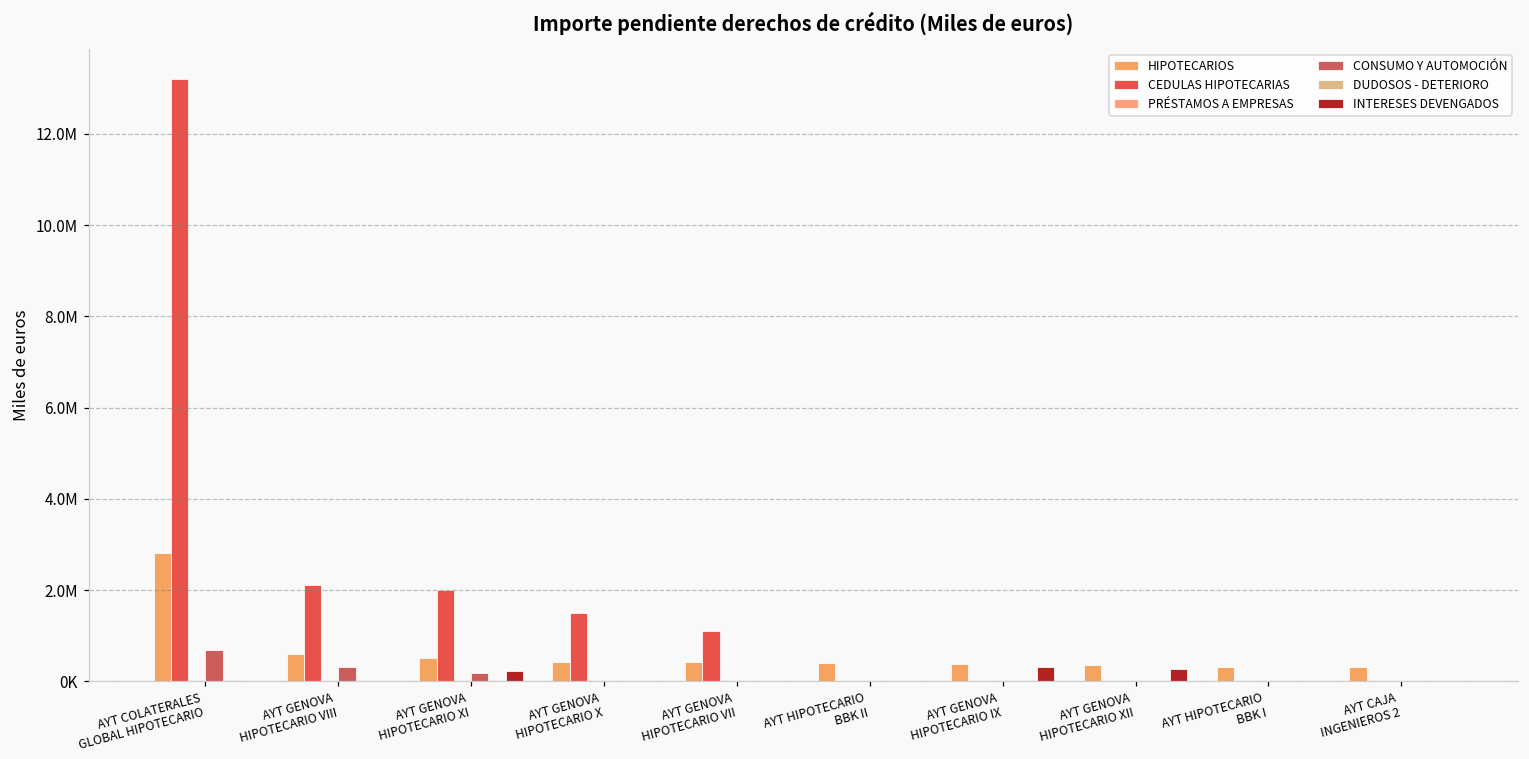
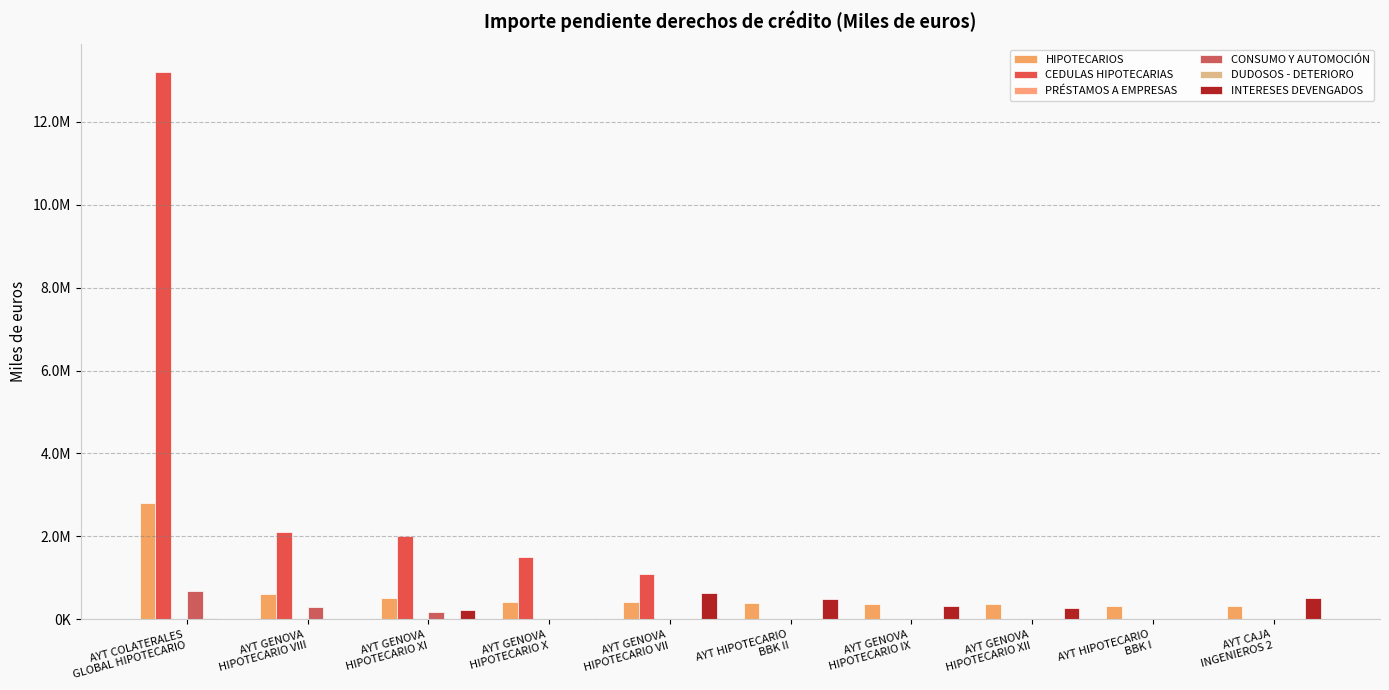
  {
    "INTERESES DEVENGADOS": {
      "AYT GENOVA HIPOTECARIO XI": 200000,
-     "AYT GENOVA HIPOTECARIO VII": 0,
-     "AYT HIPOTECARIO BBK II": 0,
+     "AYT GENOVA HIPOTECARIO VII": 600000,
+     "AYT HIPOTECARIO BBK II": 500000,
      "AYT GENOVA HIPOTECARIO IX": 300000,
      "AYT GENOVA HIPOTECARIO XII": 300000,
-     "AYT CAJA INGENIEROS 2": 0
+     "AYT CAJA INGENIEROS 2": 500000
    }
  }
